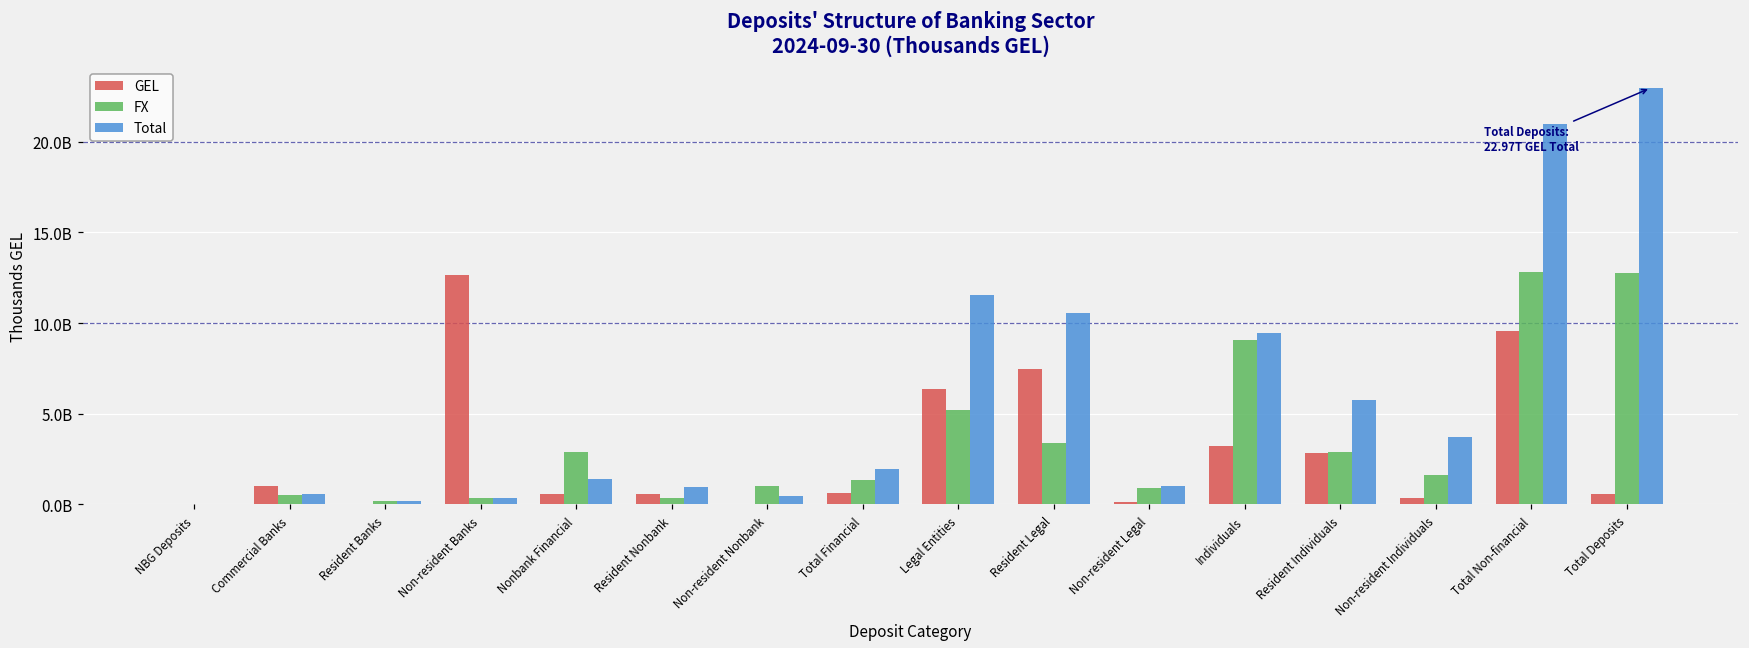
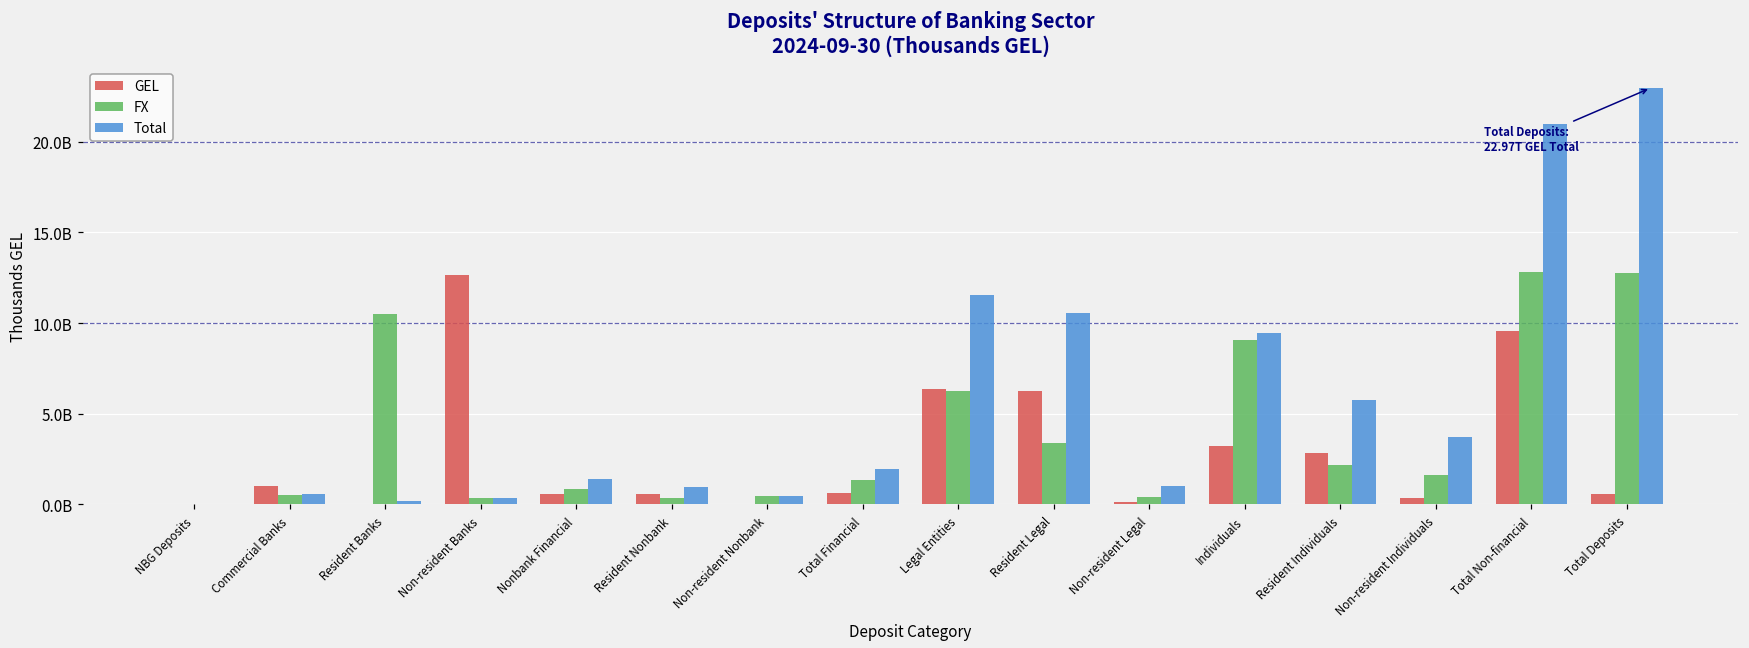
  {
    "GEL": {
      "NBG Deposits": "0",
      "Commercial Banks": "1000000000",
      "Non-resident Banks": "12600000000",
      "Nonbank Financial": "600000000",
      "Resident Nonbank": "600000000",
      "Total Financial": "600000000",
      "Legal Entities": "6400000000",
-     "Resident Legal": "7400000000",
+     "Resident Legal": "6300000000",
      "Individuals": "3200000000",
      "Resident Individuals": "2900000000",
      "Non-resident Individuals": "300000000",
      "Total Non-financial": "9600000000",
      "Total Deposits": "600000000"
    },
    "FX": {
      "NBG Deposits": "0",
      "Commercial Banks": "500000000",
-     "Resident Banks": "200000000",
+     "Resident Banks": "10500000000",
      "Non-resident Banks": "300000000",
-     "Nonbank Financial": "2900000000",
+     "Nonbank Financial": "800000000",
      "Resident Nonbank": "400000000",
-     "Non-resident Nonbank": "1000000000",
+     "Non-resident Nonbank": "500000000",
      "Total Financial": "1300000000",
-     "Legal Entities": "5200000000",
+     "Legal Entities": "6300000000",
      "Resident Legal": "3400000000",
-     "Non-resident Legal": "900000000",
+     "Non-resident Legal": "400000000",
      "Individuals": "9100000000",
-     "Resident Individuals": "2900000000",
+     "Resident Individuals": "2200000000",
      "Non-resident Individuals": "1600000000",
      "Total Non-financial": "12800000000",
      "Total Deposits": "12800000000"
    },
    "Total": {
      "Total Deposits": "22.97T"
    }
  }
